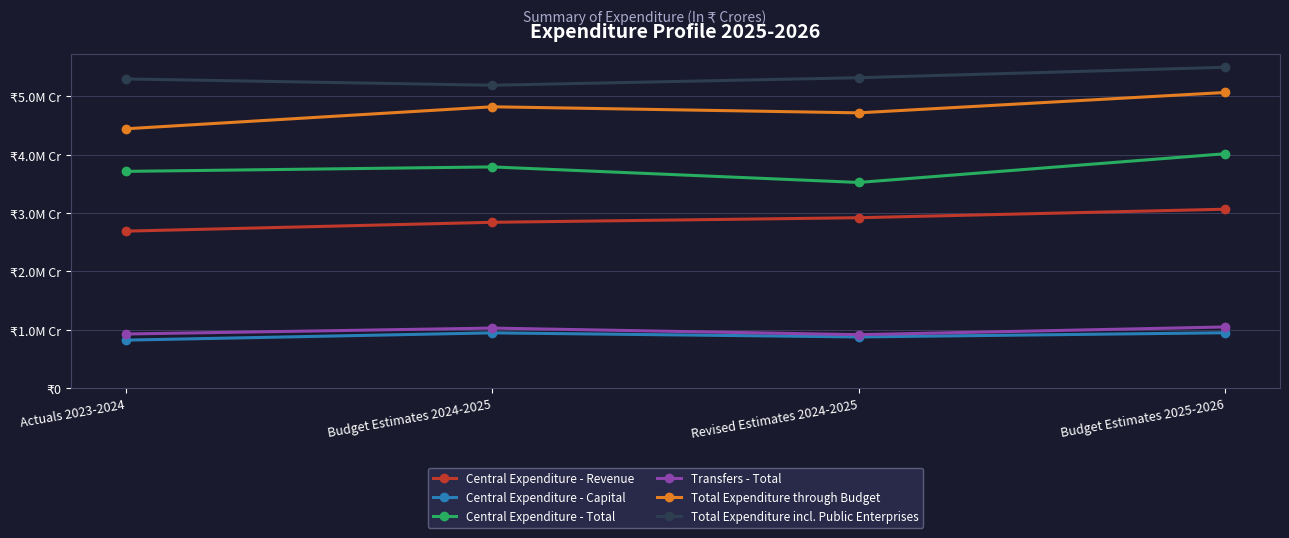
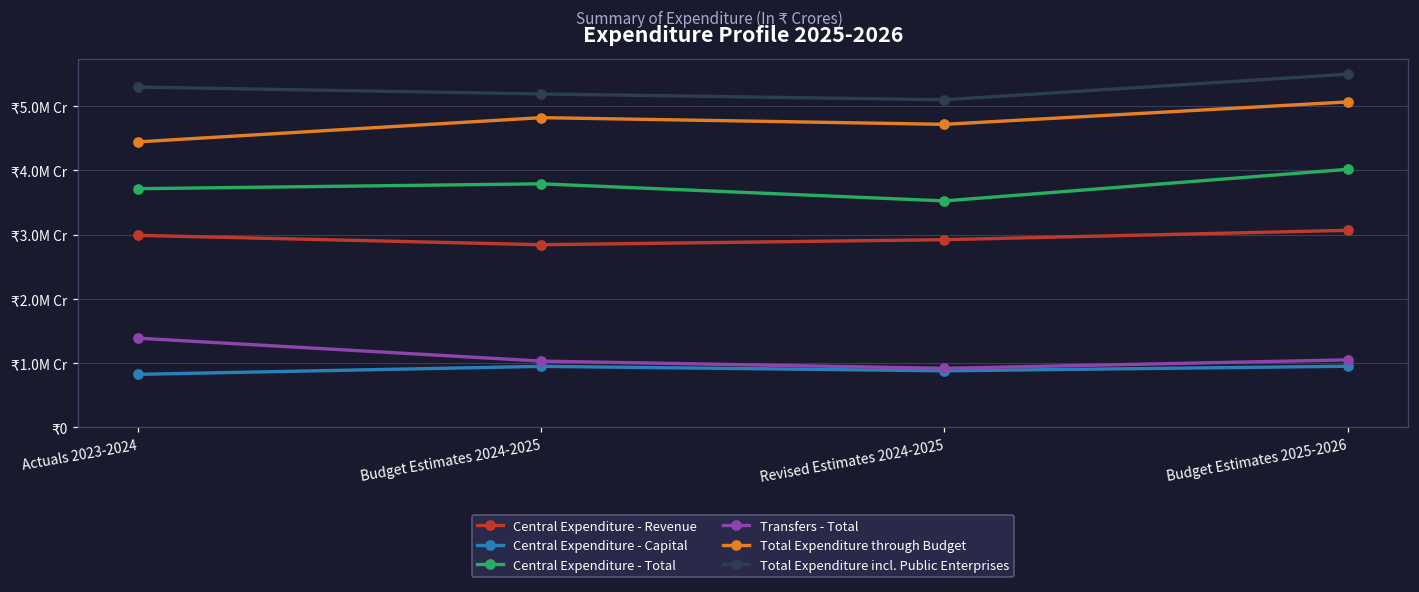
  {
    "Central Expenditure - Revenue": {
-     "Actuals 2023-2024": "₹2.7M Cr",
+     "Actuals 2023-2024": "₹3.0M Cr",
      "Budget Estimates 2024-2025": "₹2.8M Cr",
      "Revised Estimates 2024-2025": "₹2.9M Cr",
      "Budget Estimates 2025-2026": "₹3.1M Cr"
    },
    "Central Expenditure - Capital": {
      "Actuals 2023-2024": "₹0.8M Cr",
      "Budget Estimates 2024-2025": "₹0.9M Cr",
      "Budget Estimates 2025-2026": "₹1.0M Cr"
    },
    "Central Expenditure - Total": {
      "Actuals 2023-2024": "₹3.7M Cr",
      "Budget Estimates 2024-2025": "₹3.8M Cr",
      "Revised Estimates 2024-2025": "₹3.5M Cr",
      "Budget Estimates 2025-2026": "₹4.0M Cr"
    },
    "Transfers - Total": {
-     "Actuals 2023-2024": "₹0.9M Cr",
+     "Actuals 2023-2024": "₹1.4M Cr",
      "Budget Estimates 2024-2025": "₹1.0M Cr",
      "Budget Estimates 2025-2026": "₹1.0M Cr"
    },
    "Total Expenditure through Budget": {
      "Actuals 2023-2024": "₹4.4M Cr",
      "Budget Estimates 2024-2025": "₹4.8M Cr",
      "Revised Estimates 2024-2025": "₹4.7M Cr",
      "Budget Estimates 2025-2026": "₹5.1M Cr"
    },
    "Total Expenditure incl. Public Enterprises": {
      "Actuals 2023-2024": "₹5.3M Cr",
      "Budget Estimates 2024-2025": "₹5.2M Cr",
-     "Revised Estimates 2024-2025": "₹5.3M Cr",
+     "Revised Estimates 2024-2025": "₹5.1M Cr",
      "Budget Estimates 2025-2026": "₹5.5M Cr"
    }
  }
